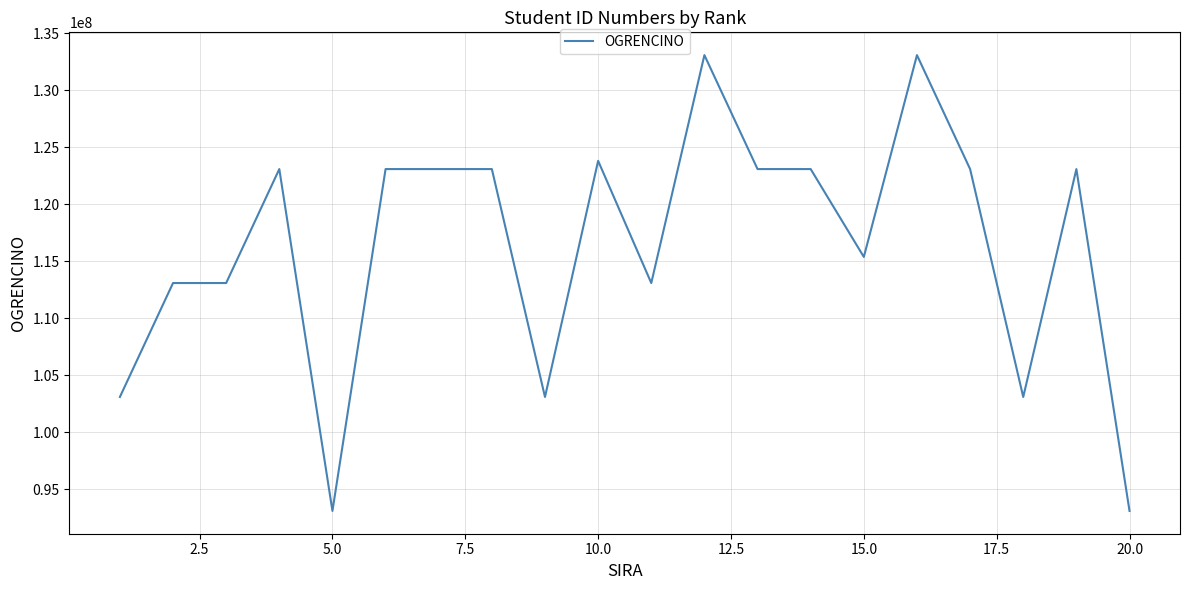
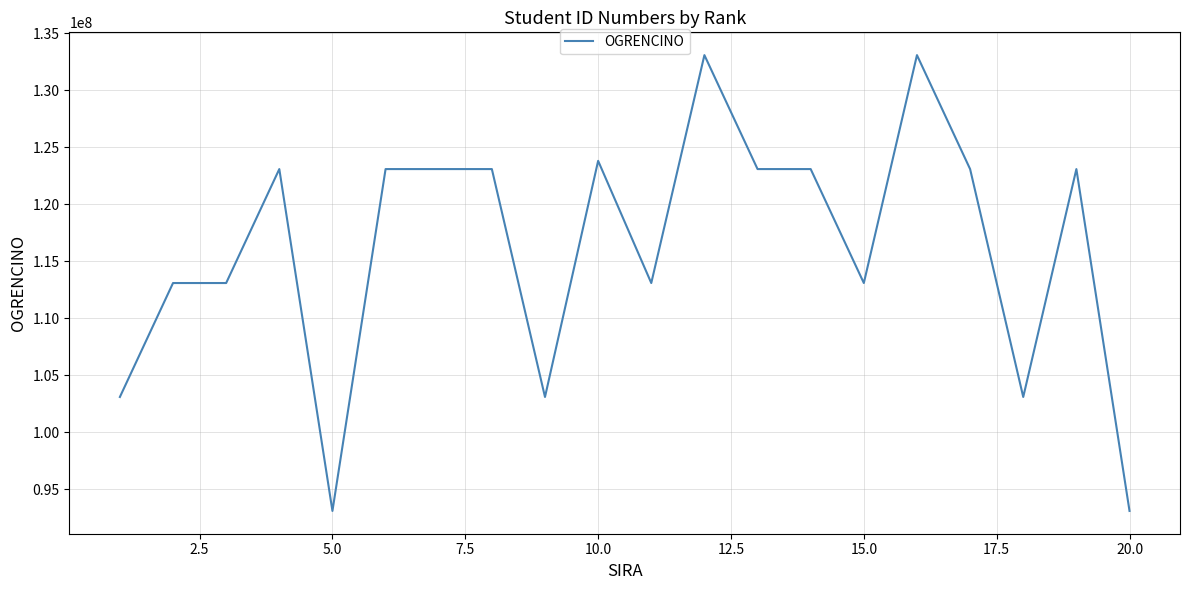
  {
    "5.0": 93100000,
    "10.0": 123800000,
-   "15.0": 115400000,
+   "15.0": 113100000,
    "20.0": 93100000
  }
